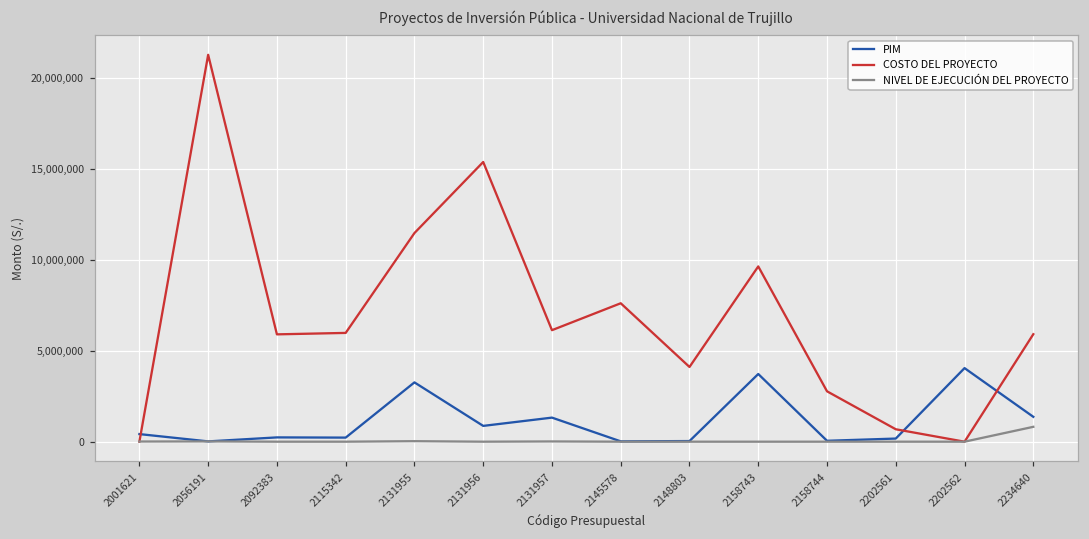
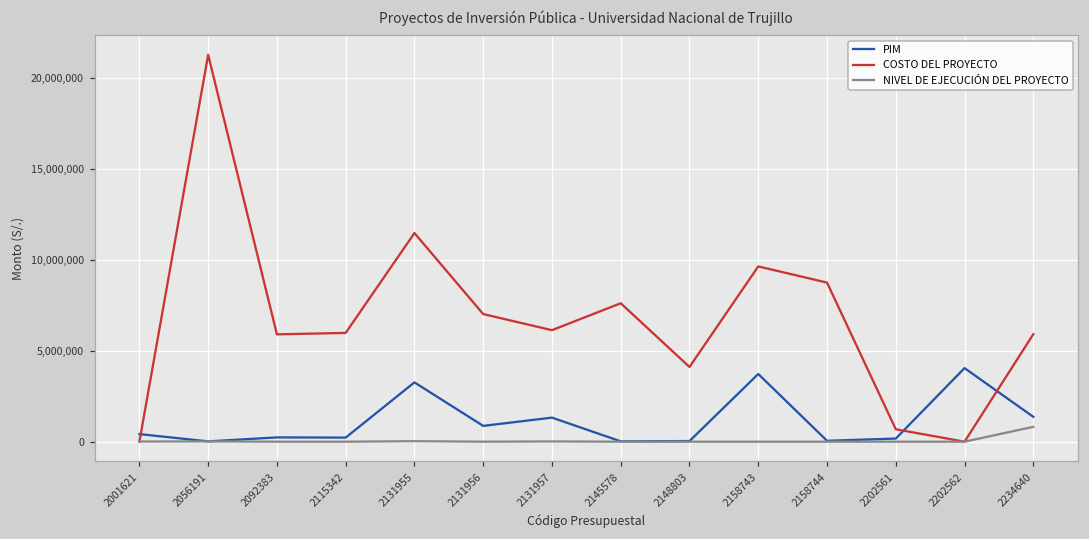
  {
    "PIM": {
      "2001621": "400,000",
      "2092383": "200,000",
      "2115342": "200,000",
      "2131955": "3,300,000",
      "2131956": "900,000",
      "2131957": "1,300,000",
      "2158743": "3,700,000",
      "2202561": "200,000",
      "2202562": "4,000,000",
      "2234640": "1,400,000"
    },
    "COSTO DEL PROYECTO": {
      "2056191": "21,300,000",
      "2092383": "5,900,000",
      "2115342": "6,000,000",
      "2131955": "11,500,000",
-     "2131956": "15,400,000",
+     "2131956": "7,000,000",
      "2131957": "6,100,000",
      "2145578": "7,600,000",
      "2148803": "4,100,000",
      "2158743": "9,600,000",
-     "2158744": "2,800,000",
+     "2158744": "8,800,000",
      "2202561": "700,000",
      "2234640": "5,900,000"
    },
    "NIVEL DE EJECUCIÓN DEL PROYECTO": {
      "2092383": "0",
      "2115342": "0",
      "2131955": "0",
      "2131956": "0",
      "2131957": "0",
      "2158743": "0",
      "2202561": "0",
      "2234640": "800,000"
    }
  }
